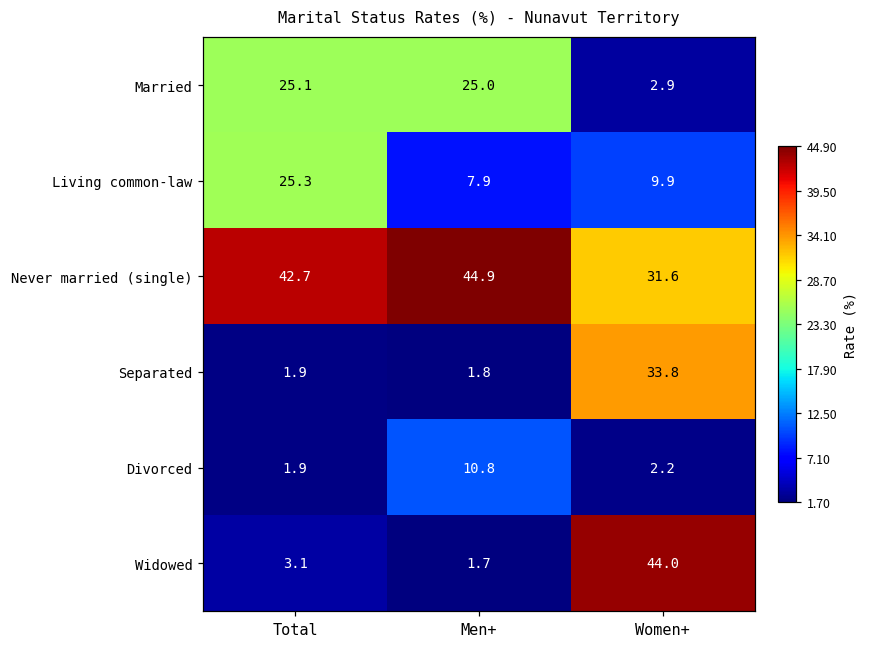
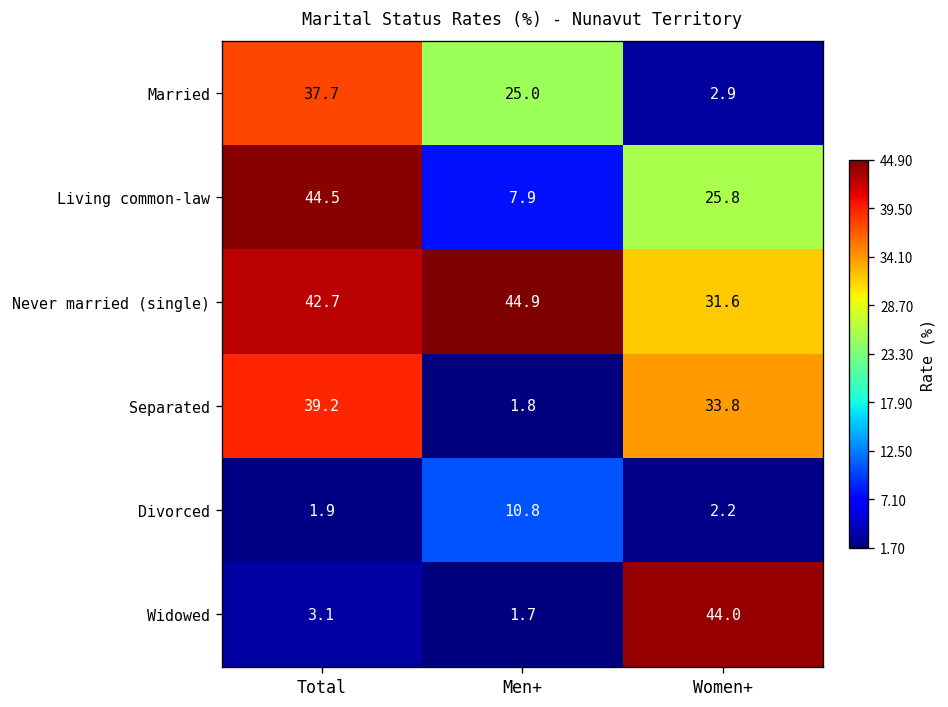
  {
    "Married": {
-     "Total": 25.1,
+     "Total": 37.7,
      "Men+": 25.0,
      "Women+": 2.9
    },
    "Living common-law": {
-     "Total": 25.3,
+     "Total": 44.5,
      "Men+": 7.9,
-     "Women+": 9.9
+     "Women+": 25.8
    },
    "Never married (single)": {
      "Total": 42.7,
      "Men+": 44.9,
      "Women+": 31.6
    },
    "Separated": {
-     "Total": 1.9,
+     "Total": 39.2,
      "Men+": 1.8,
      "Women+": 33.8
    },
    "Divorced": {
      "Total": 1.9,
      "Men+": 10.8,
      "Women+": 2.2
    },
    "Widowed": {
      "Total": 3.1,
      "Men+": 1.7,
      "Women+": 44.0
    }
  }
